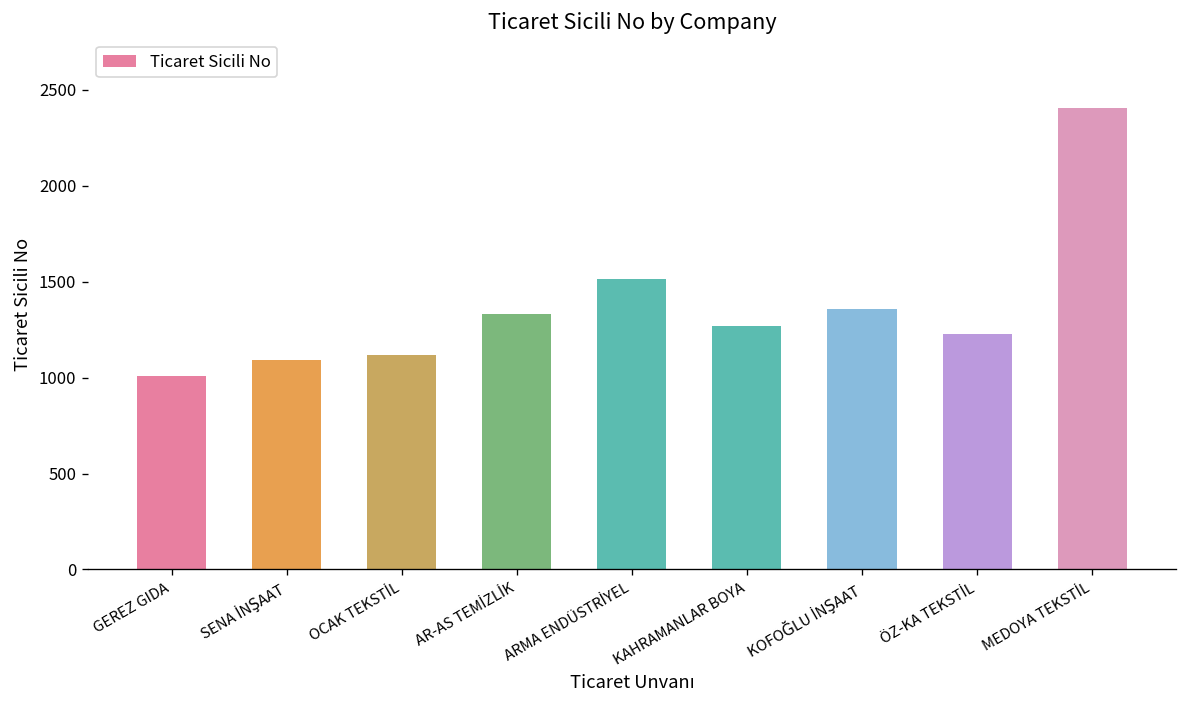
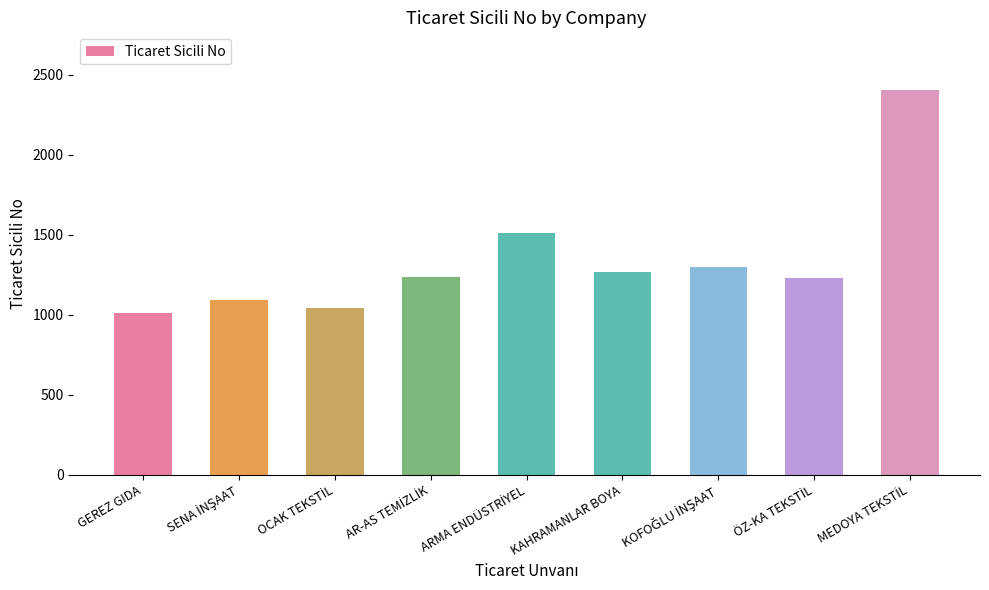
  {
    "GEREZ GIDA": 1010,
    "SENA İNŞAAT": 1090,
-   "OCAK TEKSTİL": 1120,
-   "AR-AS TEMİZLİK": 1330,
+   "OCAK TEKSTİL": 1040,
+   "AR-AS TEMİZLİK": 1240,
    "ARMA ENDÜSTRİYEL": 1510,
    "KAHRAMANLAR BOYA": 1270,
-   "KOFOĞLU İNŞAAT": 1360,
+   "KOFOĞLU İNŞAAT": 1300,
    "ÖZ-KA TEKSTİL": 1230,
    "MEDOYA TEKSTİL": 2410
  }
